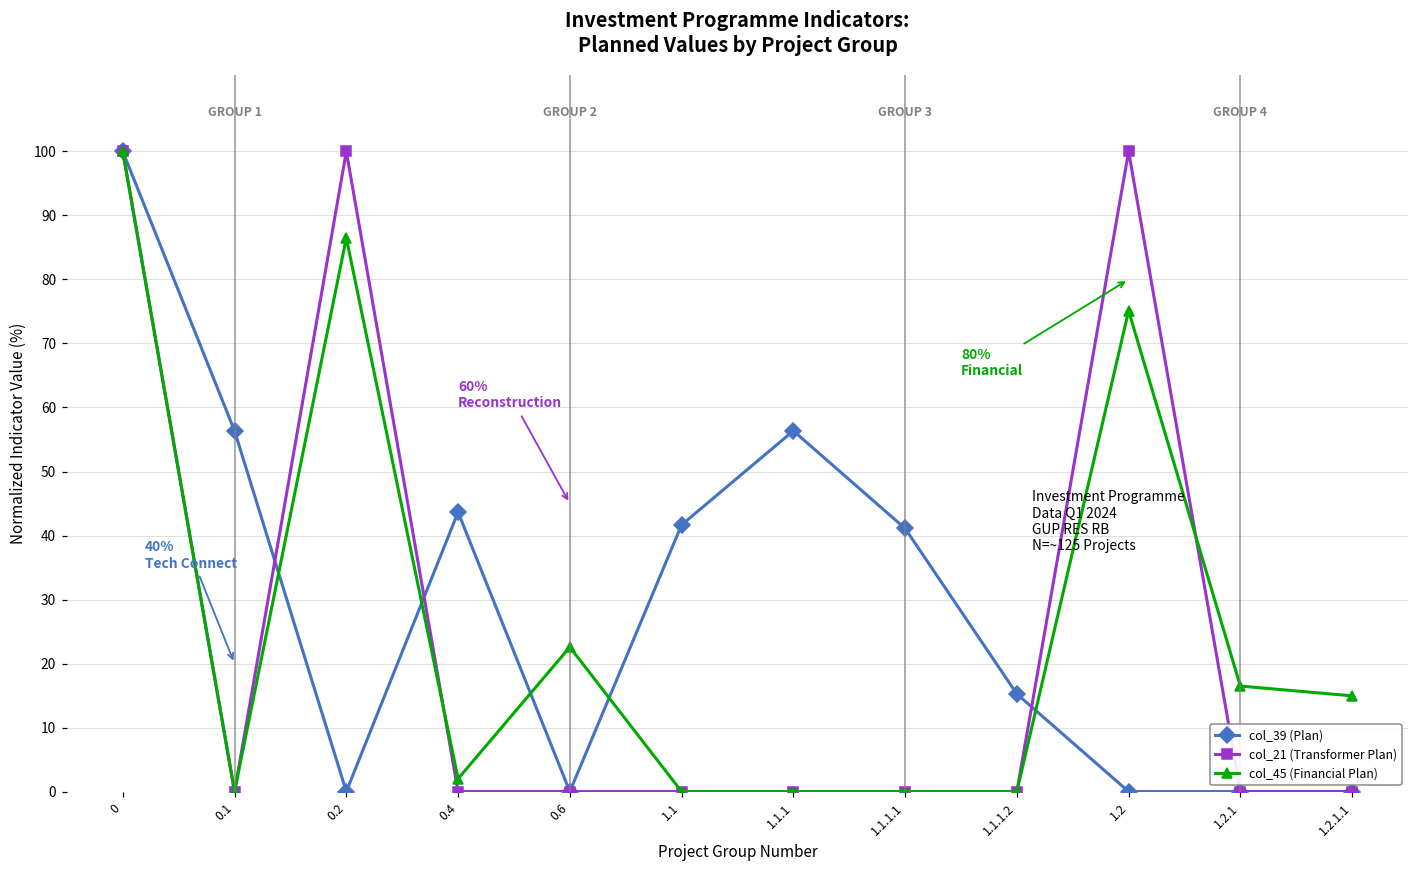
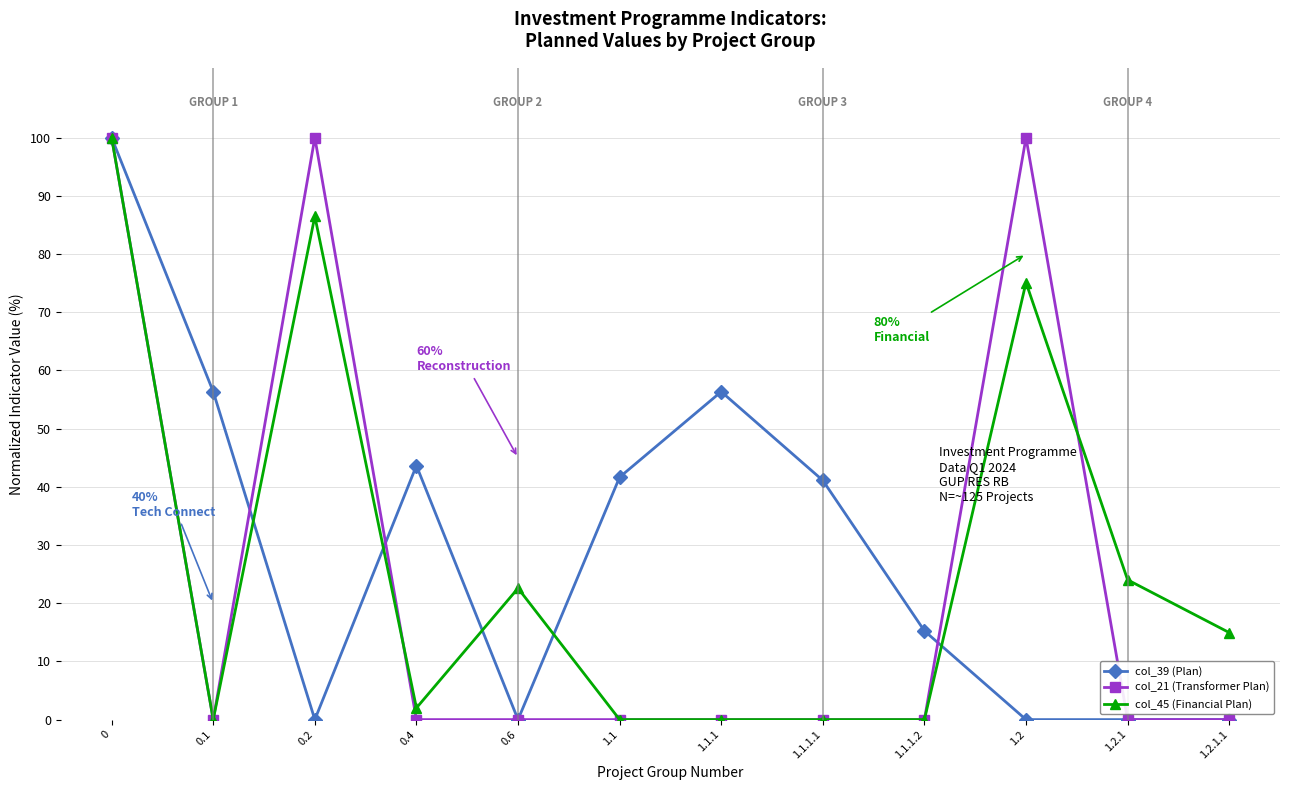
  {
    "col_39 (Plan)": {
      "0.1": 56,
      "0.2": 0,
      "1.1": 42,
      "1.1.1": 56,
      "1.1.1.1": 41,
      "1.1.1.2": 15,
      "1.2": 0
    },
    "col_21 (Transformer Plan)": {
      "0.2": 100,
      "0.4": 0,
      "1.2": 100
    },
    "col_45 (Financial Plan)": {
      "0.2": 86,
      "0.4": 2,
      "0.6": 23,
-     "1.2.1": 16,
+     "1.2.1": 24,
      "1.2.1.1": 15
    }
  }
